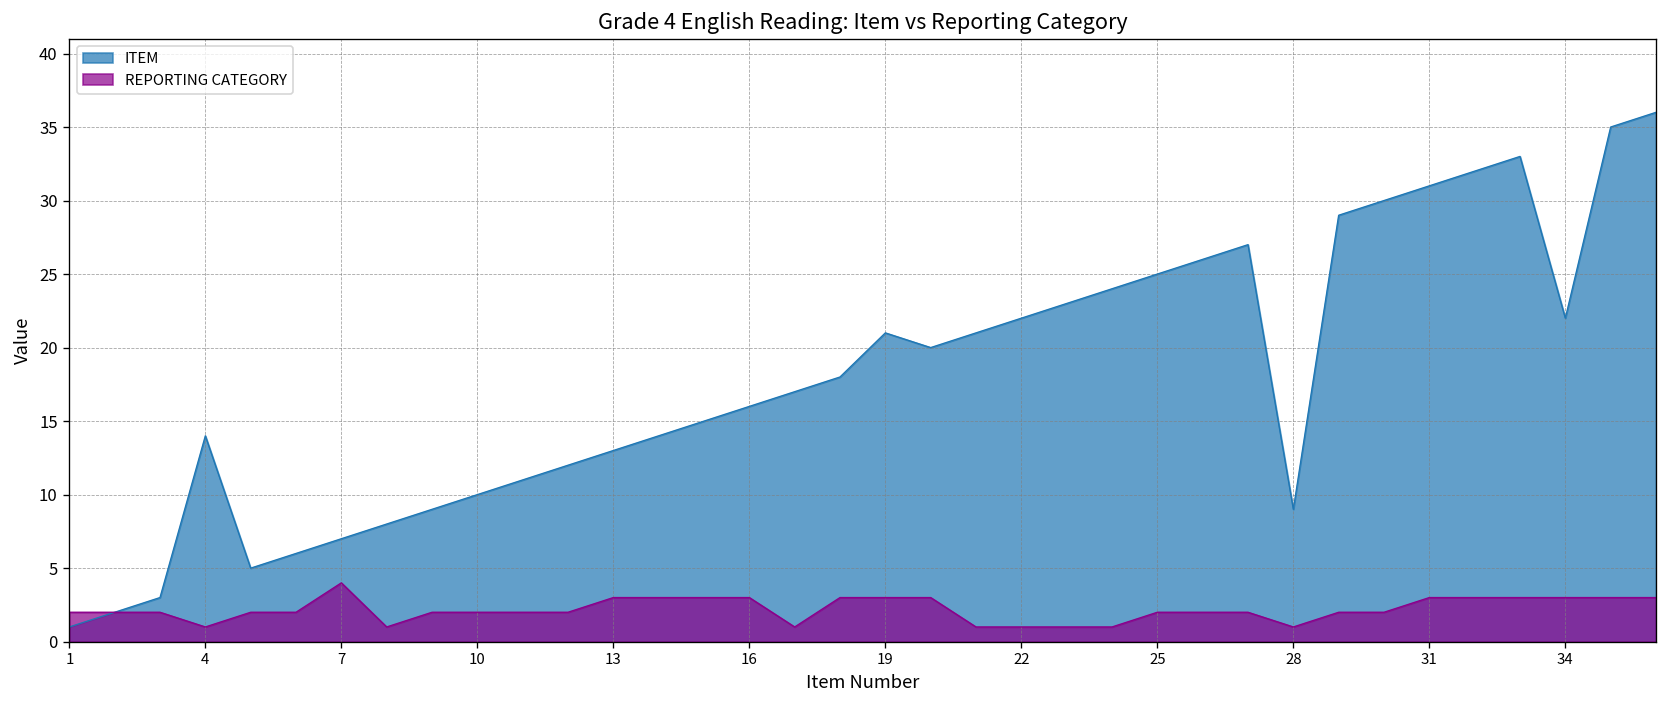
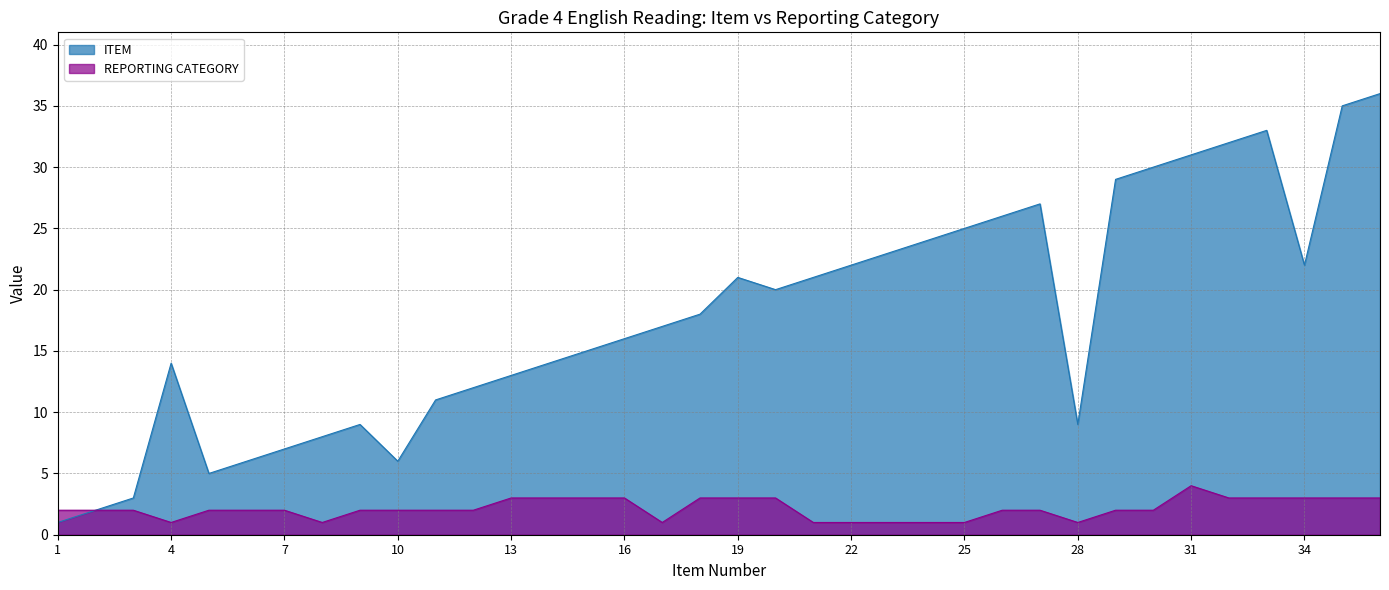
  {
    "ITEM": {
      "1": 1,
      "4": 14,
      "7": 7,
-     "10": 10,
+     "10": 6,
      "13": 13,
      "16": 16,
      "19": 21,
      "22": 22,
      "25": 25,
      "28": 9,
      "31": 31,
      "34": 22
    },
    "REPORTING CATEGORY": {
      "1": 2,
      "4": 1,
-     "7": 4,
+     "7": 2,
      "10": 2,
      "13": 3,
      "16": 3,
      "19": 3,
      "22": 1,
-     "25": 2,
+     "25": 1,
      "28": 1,
-     "31": 3,
+     "31": 4,
      "34": 3
    }
  }
